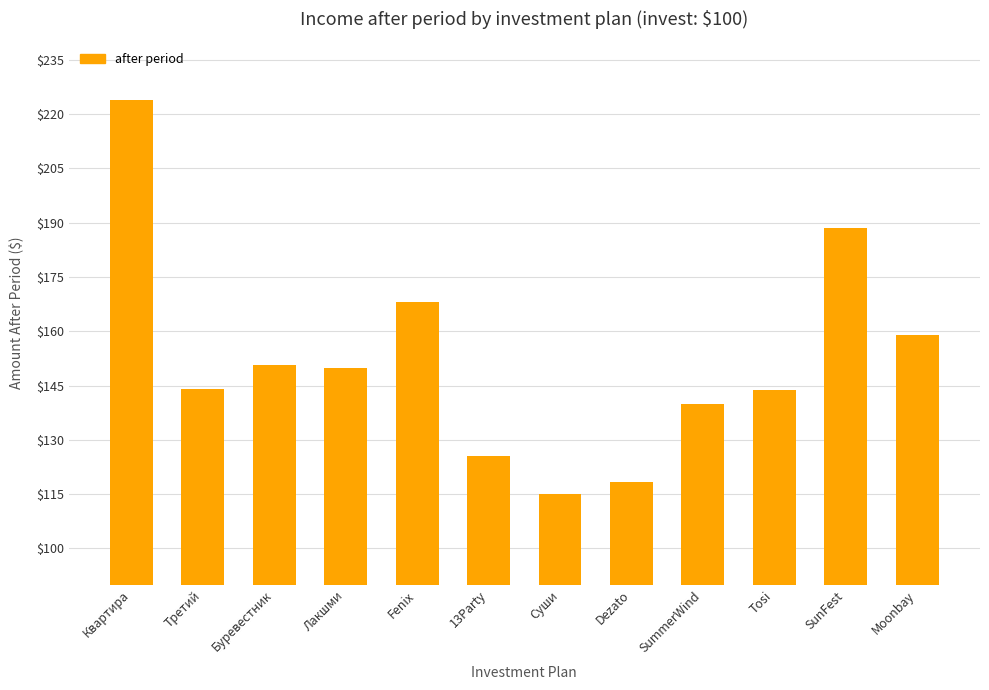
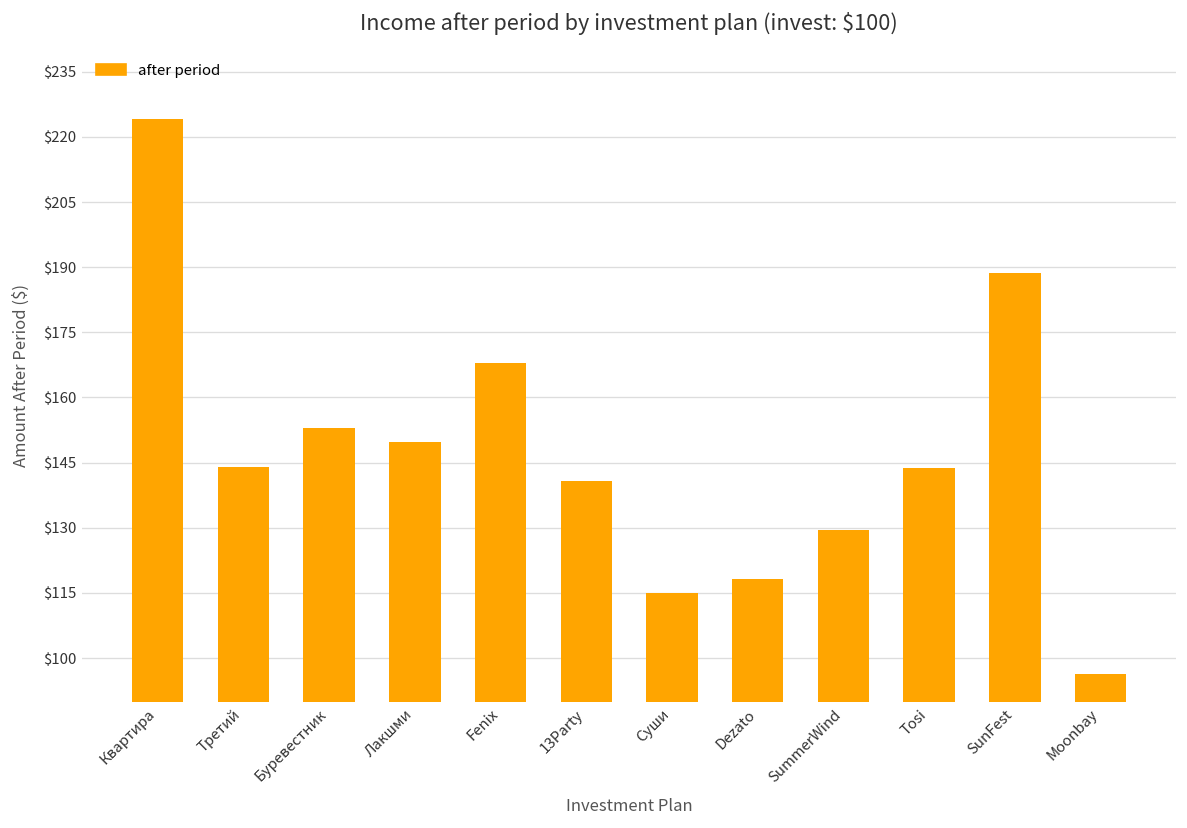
  {
    "Квартира": "$224",
    "Третий": "$144",
-   "Буревестник": "$151",
+   "Буревестник": "$153",
    "Лакшми": "$150",
    "Fenix": "$168",
-   "13Party": "$126",
+   "13Party": "$141",
    "Суши": "$115",
    "Dezato": "$118",
-   "SummerWind": "$140",
+   "SummerWind": "$130",
    "Tosi": "$144",
    "SunFest": "$189",
-   "Moonbay": "$159"
+   "Moonbay": "$96"
  }
